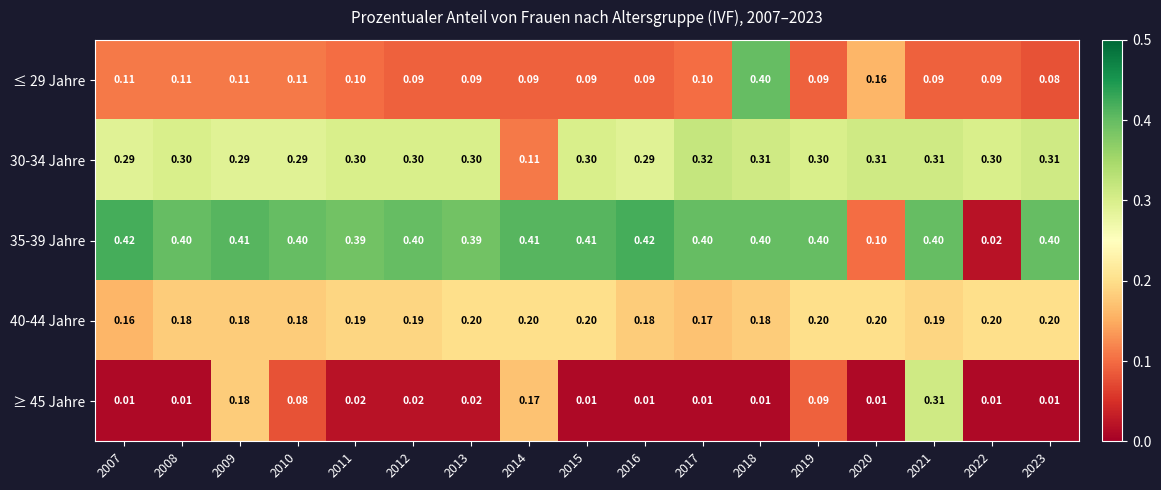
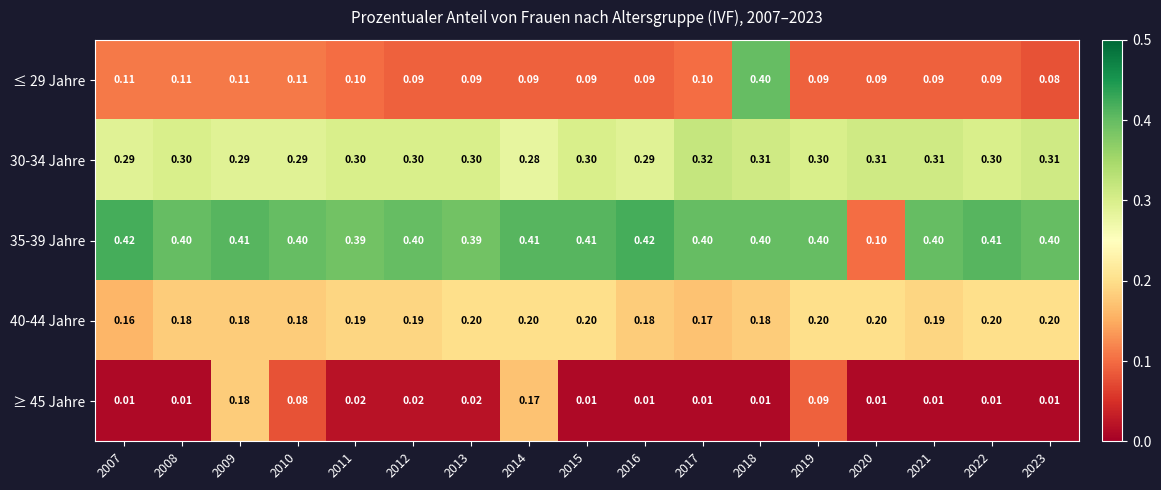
  {
    "≤ 29 Jahre": {
      "2007": 0.11,
      "2008": 0.11,
      "2009": 0.11,
      "2010": 0.11,
      "2011": 0.10,
      "2012": 0.09,
      "2013": 0.09,
      "2014": 0.09,
      "2015": 0.09,
      "2016": 0.09,
      "2017": 0.10,
      "2018": 0.40,
      "2019": 0.09,
-     "2020": 0.16,
+     "2020": 0.09,
      "2021": 0.09,
      "2022": 0.09,
      "2023": 0.08
    },
    "30-34 Jahre": {
      "2007": 0.29,
      "2008": 0.30,
      "2009": 0.29,
      "2010": 0.29,
      "2011": 0.30,
      "2012": 0.30,
      "2013": 0.30,
-     "2014": 0.11,
+     "2014": 0.28,
      "2015": 0.30,
      "2016": 0.29,
      "2017": 0.32,
      "2018": 0.31,
      "2019": 0.30,
      "2020": 0.31,
      "2021": 0.31,
      "2022": 0.30,
      "2023": 0.31
    },
    "35-39 Jahre": {
      "2007": 0.42,
      "2008": 0.40,
      "2009": 0.41,
      "2010": 0.40,
      "2011": 0.39,
      "2012": 0.40,
      "2013": 0.39,
      "2014": 0.41,
      "2015": 0.41,
      "2016": 0.42,
      "2017": 0.40,
      "2018": 0.40,
      "2019": 0.40,
      "2020": 0.10,
      "2021": 0.40,
-     "2022": 0.02,
+     "2022": 0.41,
      "2023": 0.40
    },
    "40-44 Jahre": {
      "2007": 0.16,
      "2008": 0.18,
      "2009": 0.18,
      "2010": 0.18,
      "2011": 0.19,
      "2012": 0.19,
      "2013": 0.20,
      "2014": 0.20,
      "2015": 0.20,
      "2016": 0.18,
      "2017": 0.17,
      "2018": 0.18,
      "2019": 0.20,
      "2020": 0.20,
      "2021": 0.19,
      "2022": 0.20,
      "2023": 0.20
    },
    "≥ 45 Jahre": {
      "2007": 0.01,
      "2008": 0.01,
      "2009": 0.18,
      "2010": 0.08,
      "2011": 0.02,
      "2012": 0.02,
      "2013": 0.02,
      "2014": 0.17,
      "2015": 0.01,
      "2016": 0.01,
      "2017": 0.01,
      "2018": 0.01,
      "2019": 0.09,
      "2020": 0.01,
-     "2021": 0.31,
+     "2021": 0.01,
      "2022": 0.01,
      "2023": 0.01
    }
  }
